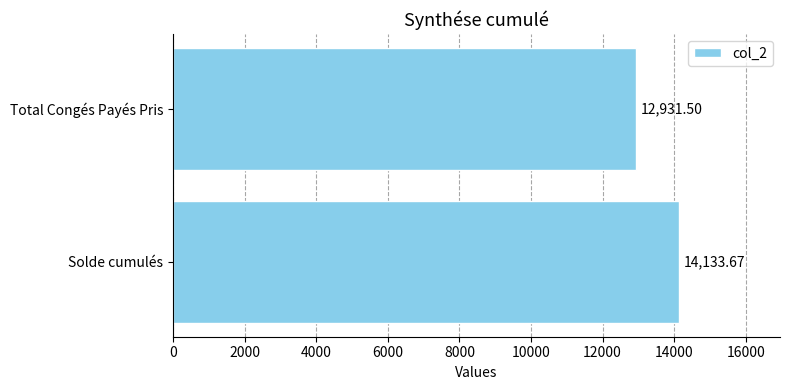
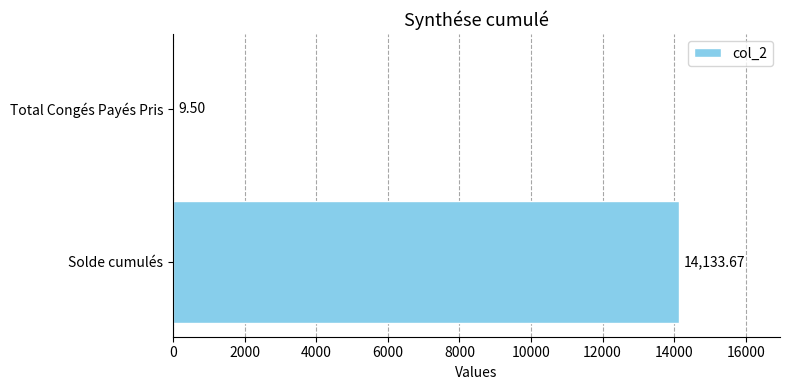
  {
-   "Total Congés Payés Pris": "12,931.50",
+   "Total Congés Payés Pris": "9.50",
    "Solde cumulés": "14,133.67"
  }
